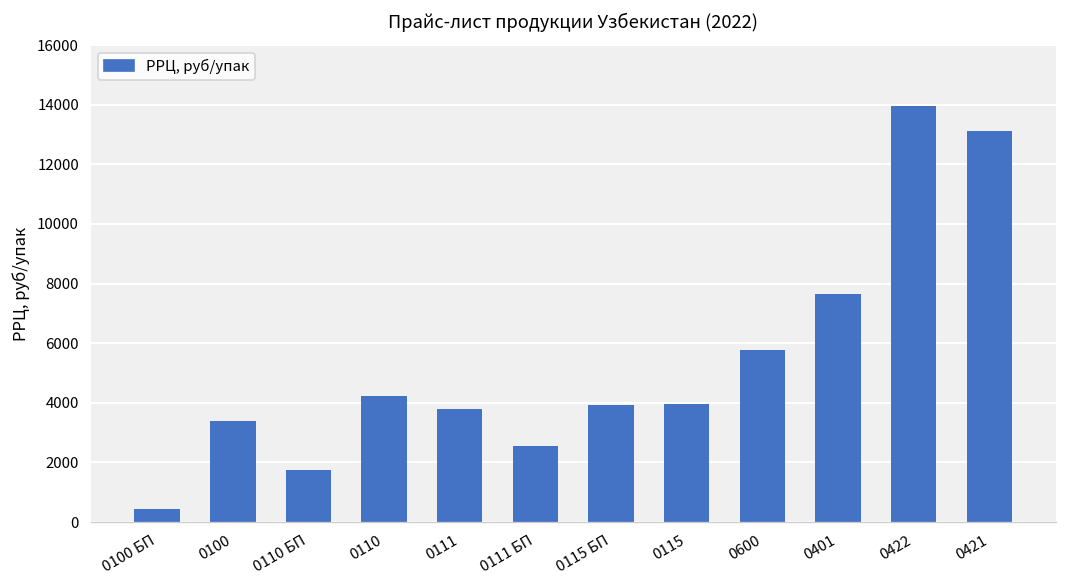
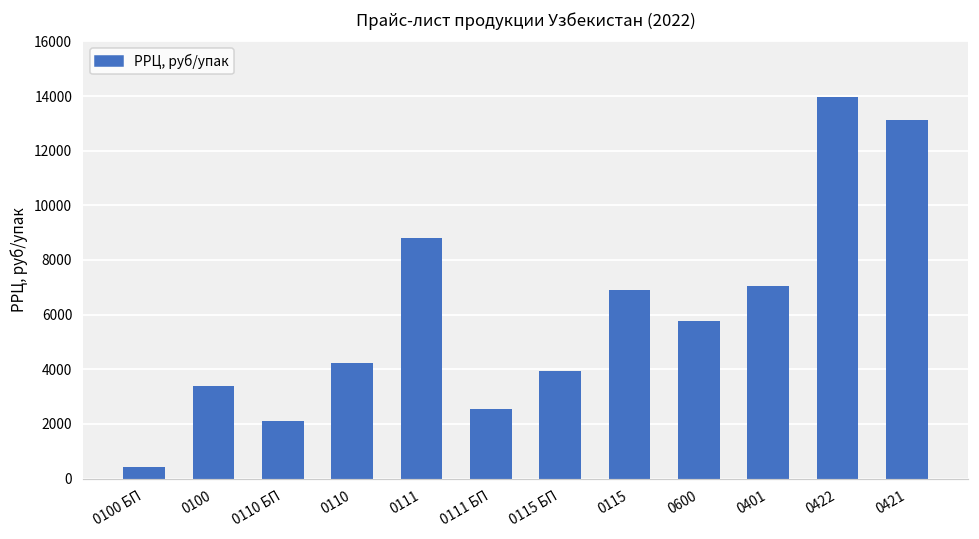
  {
    "0100 БП": 400,
    "0100": 3400,
-   "0110 БП": 1700,
+   "0110 БП": 2100,
    "0110": 4200,
-   "0111": 3800,
+   "0111": 8800,
    "0111 БП": 2500,
    "0115 БП": 3900,
-   "0115": 3900,
+   "0115": 6900,
    "0600": 5800,
-   "0401": 7700,
+   "0401": 7100,
    "0422": 14000,
    "0421": 13100
  }
